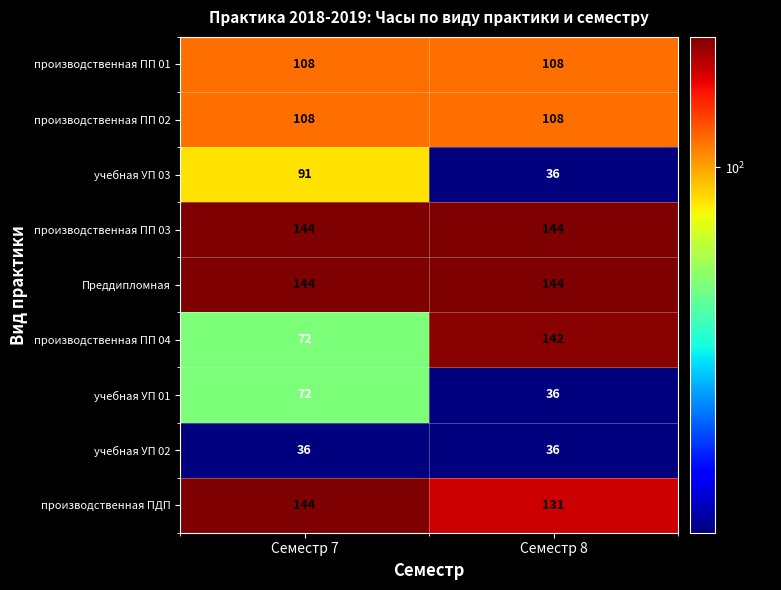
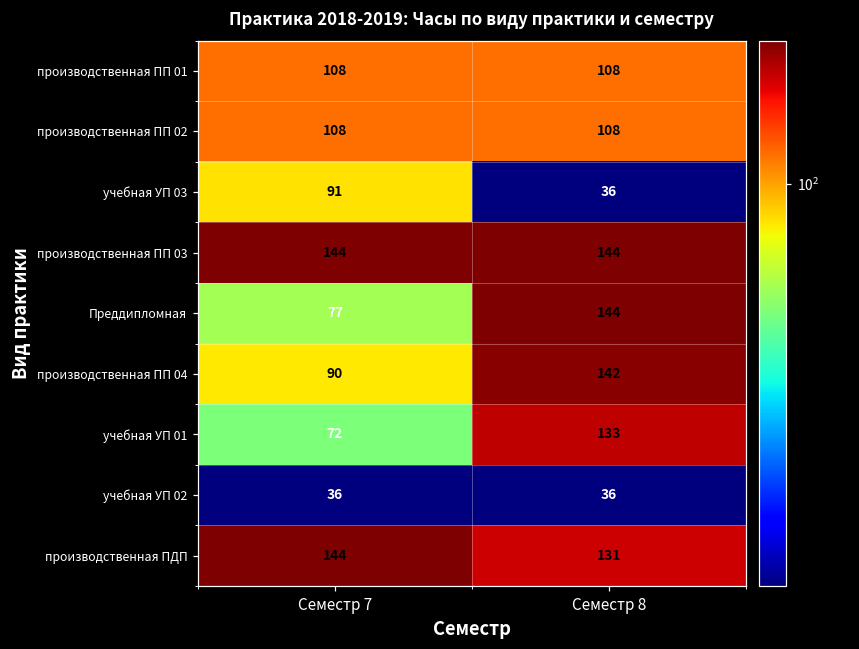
  {
    "производственная ПП 01": {
      "Семестр 7": 108,
      "Семестр 8": 108
    },
    "производственная ПП 02": {
      "Семестр 7": 108,
      "Семестр 8": 108
    },
    "учебная УП 03": {
      "Семестр 7": 91,
      "Семестр 8": 36
    },
    "производственная ПП 03": {
      "Семестр 7": 144,
      "Семестр 8": 144
    },
    "Преддипломная": {
-     "Семестр 7": 144,
+     "Семестр 7": 77,
      "Семестр 8": 144
    },
    "производственная ПП 04": {
-     "Семестр 7": 72,
+     "Семестр 7": 90,
      "Семестр 8": 142
    },
    "учебная УП 01": {
      "Семестр 7": 72,
-     "Семестр 8": 36
+     "Семестр 8": 133
    },
    "учебная УП 02": {
      "Семестр 7": 36,
      "Семестр 8": 36
    },
    "производственная ПДП": {
      "Семестр 7": 144,
      "Семестр 8": 131
    }
  }
